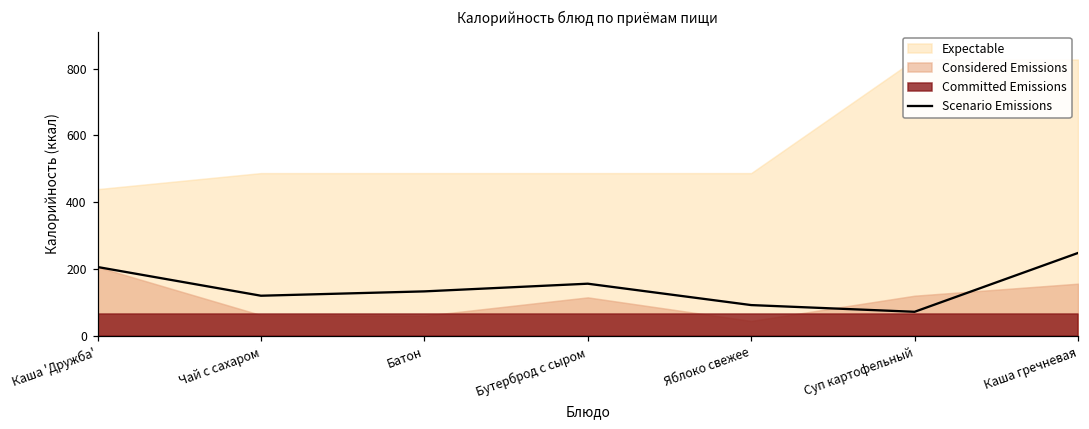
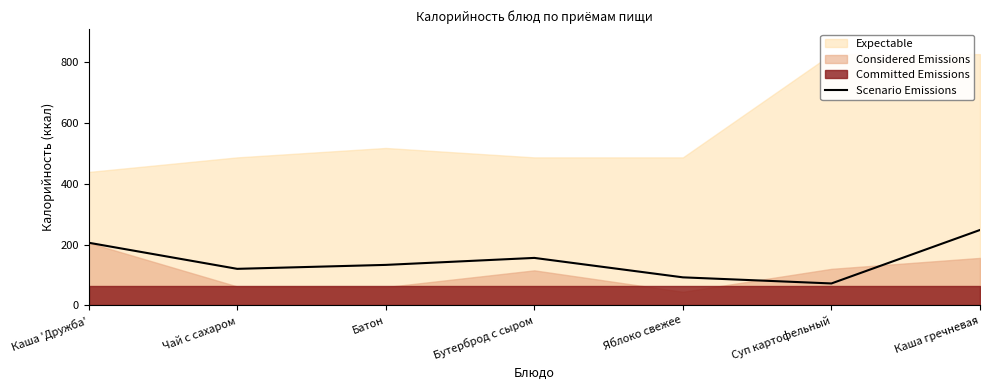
  {
    "Expectable": {
      "Каша 'Дружба'": 440,
      "Чай с сахаром": 490,
-     "Батон": 490,
+     "Батон": 520,
      "Бутерброд с сыром": 490,
      "Яблоко свежее": 490,
      "Каша гречневая": 830
    },
    "Scenario Emissions": {
      "Чай с сахаром": 120,
      "Батон": 130,
      "Бутерброд с сыром": 160,
      "Яблоко свежее": 90,
      "Каша гречневая": 250
    },
    "Considered Emissions": {
      "Бутерброд с сыром": 120,
      "Яблоко свежее": 40,
      "Суп картофельный": 120,
      "Каша гречневая": 160
    },
    "Committed Emissions": {
      "Каша 'Дружба'": 70,
      "Бутерброд с сыром": 70,
      "Яблоко свежее": 70,
      "Каша гречневая": 70
    }
  }
